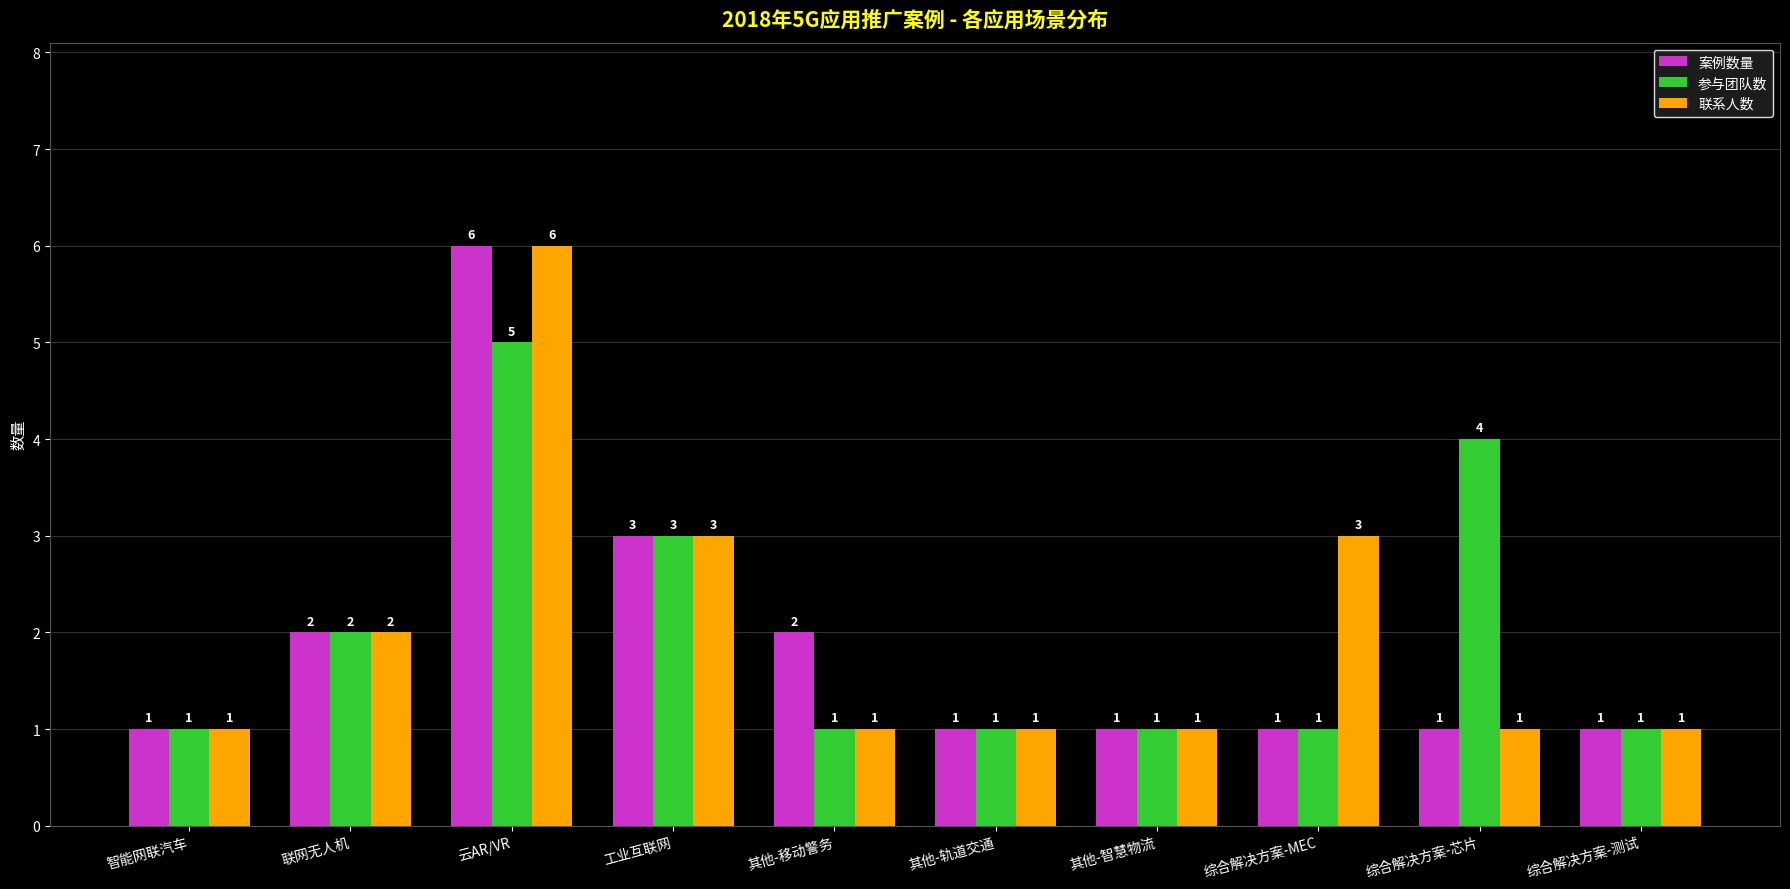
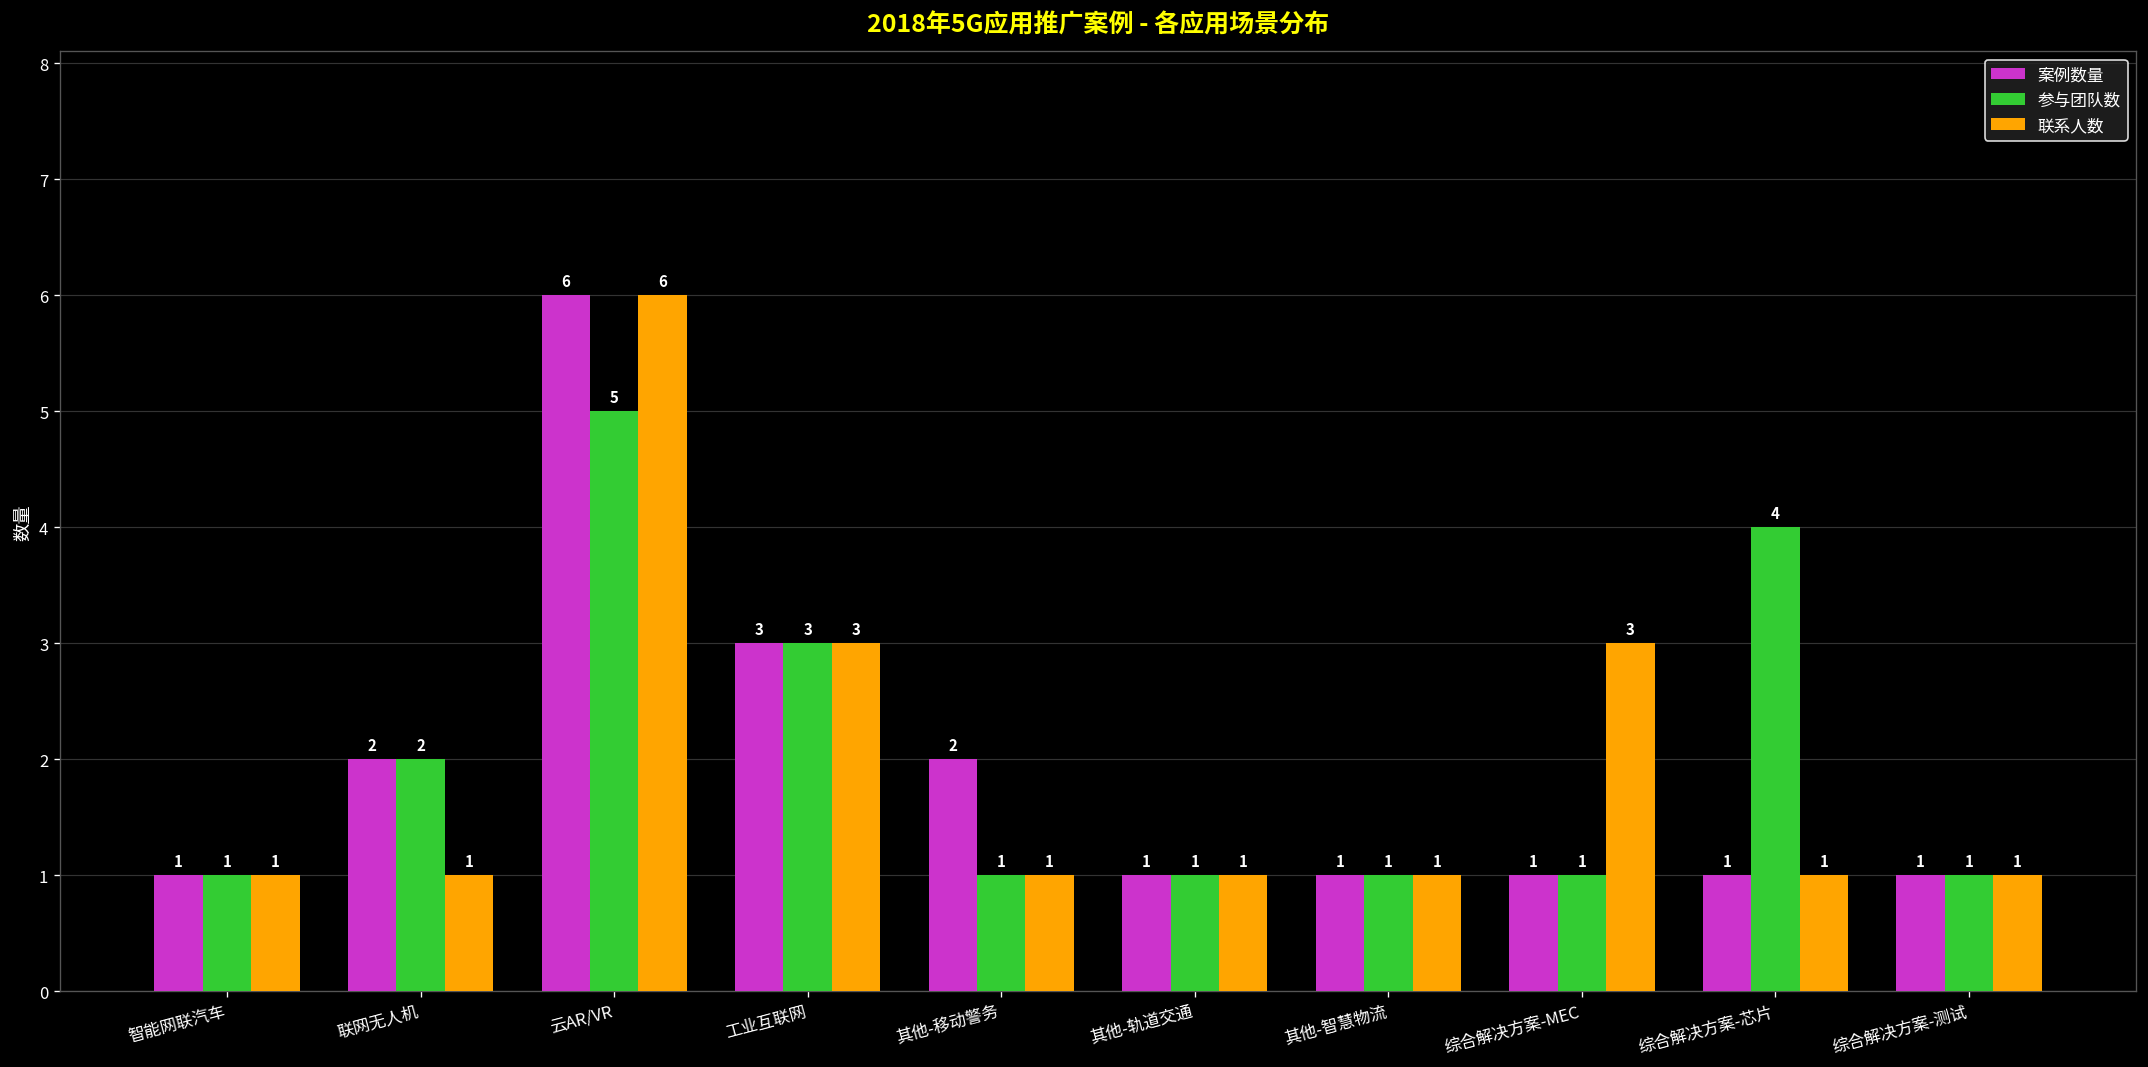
  {
    "案例数量": {
      "智能网联汽车": 1,
      "联网无人机": 2,
      "云AR/VR": 6,
      "工业互联网": 3,
      "其他-移动警务": 2,
      "其他-轨道交通": 1,
      "其他-智慧物流": 1,
      "综合解决方案-MEC": 1,
      "综合解决方案-芯片": 1,
      "综合解决方案-测试": 1
    },
    "参与团队数": {
      "智能网联汽车": 1,
      "联网无人机": 2,
      "云AR/VR": 5,
      "工业互联网": 3,
      "其他-移动警务": 1,
      "其他-轨道交通": 1,
      "其他-智慧物流": 1,
      "综合解决方案-MEC": 1,
      "综合解决方案-芯片": 4,
      "综合解决方案-测试": 1
    },
    "联系人数": {
      "智能网联汽车": 1,
-     "联网无人机": 2,
+     "联网无人机": 1,
      "云AR/VR": 6,
      "工业互联网": 3,
      "其他-移动警务": 1,
      "其他-轨道交通": 1,
      "其他-智慧物流": 1,
      "综合解决方案-MEC": 3,
      "综合解决方案-芯片": 1,
      "综合解决方案-测试": 1
    }
  }
